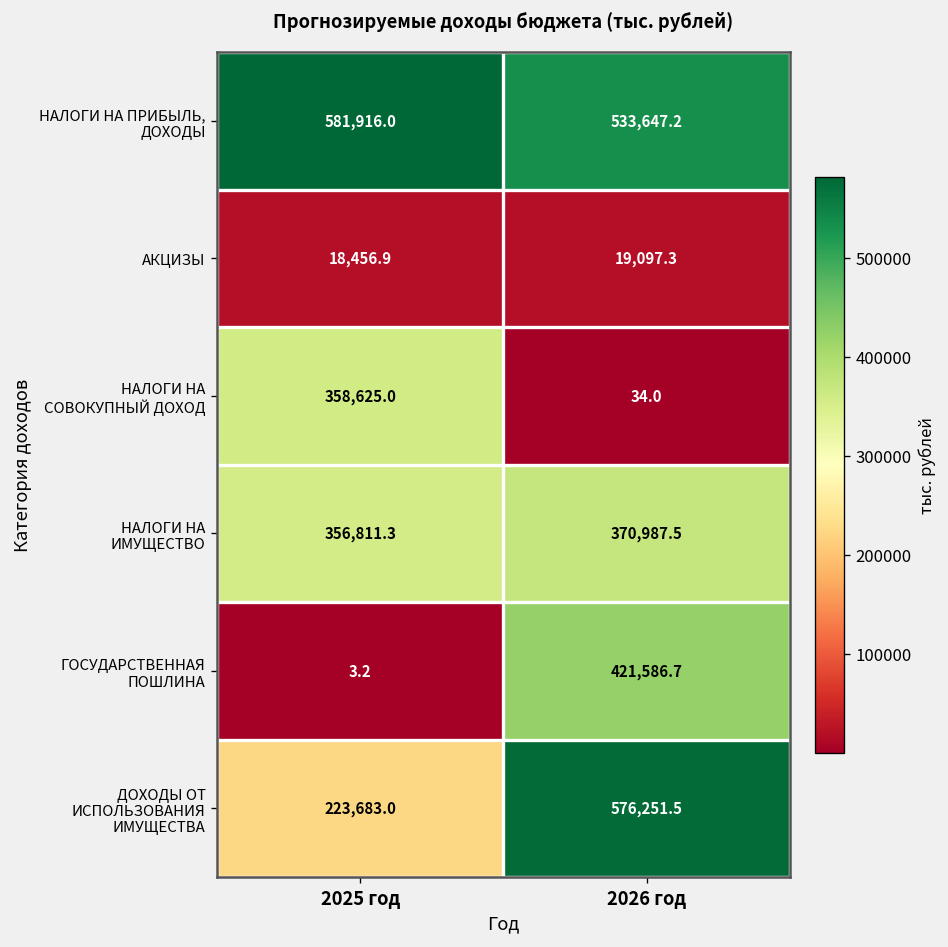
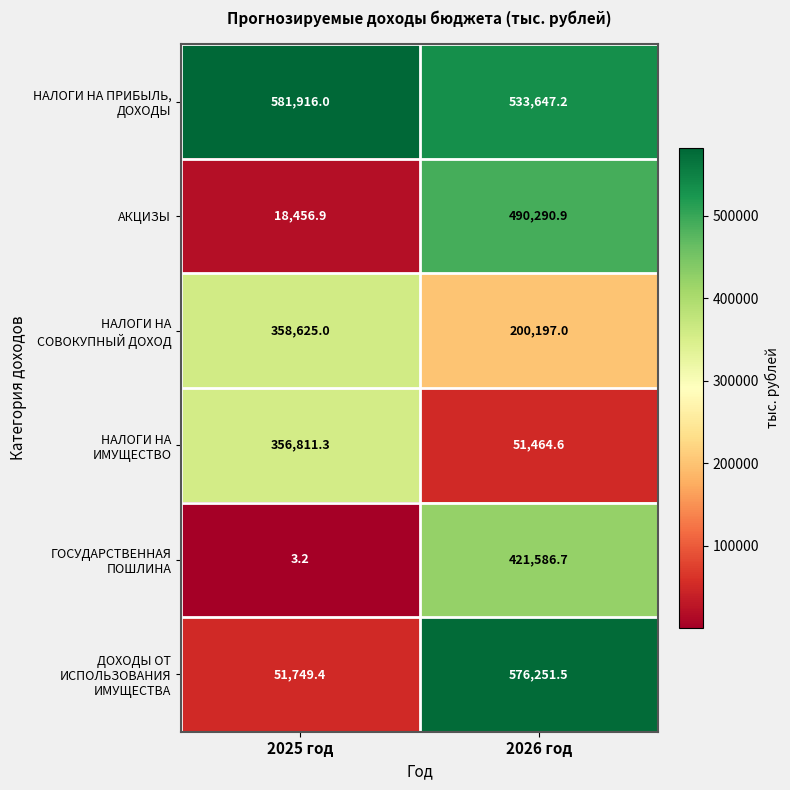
  {
    "НАЛОГИ НА ПРИБЫЛЬ, ДОХОДЫ": {
      "2025 год": "581,916.0",
      "2026 год": "533,647.2"
    },
    "АКЦИЗЫ": {
      "2025 год": "18,456.9",
-     "2026 год": "19,097.3"
+     "2026 год": "490,290.9"
    },
    "НАЛОГИ НА СОВОКУПНЫЙ ДОХОД": {
      "2025 год": "358,625.0",
-     "2026 год": "34.0"
+     "2026 год": "200,197.0"
    },
    "НАЛОГИ НА ИМУЩЕСТВО": {
      "2025 год": "356,811.3",
-     "2026 год": "370,987.5"
+     "2026 год": "51,464.6"
    },
    "ГОСУДАРСТВЕННАЯ ПОШЛИНА": {
      "2025 год": "3.2",
      "2026 год": "421,586.7"
    },
    "ДОХОДЫ ОТ ИСПОЛЬЗОВАНИЯ ИМУЩЕСТВА": {
-     "2025 год": "223,683.0",
+     "2025 год": "51,749.4",
      "2026 год": "576,251.5"
    }
  }
